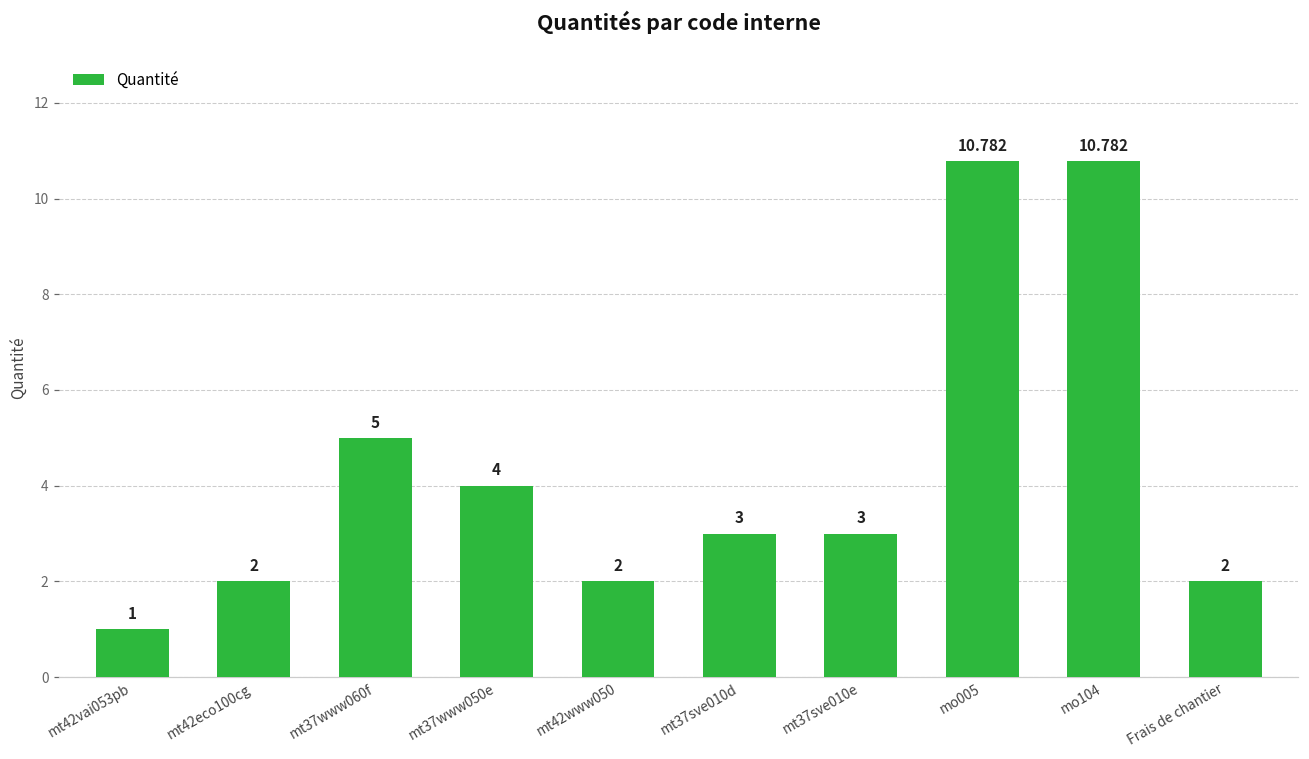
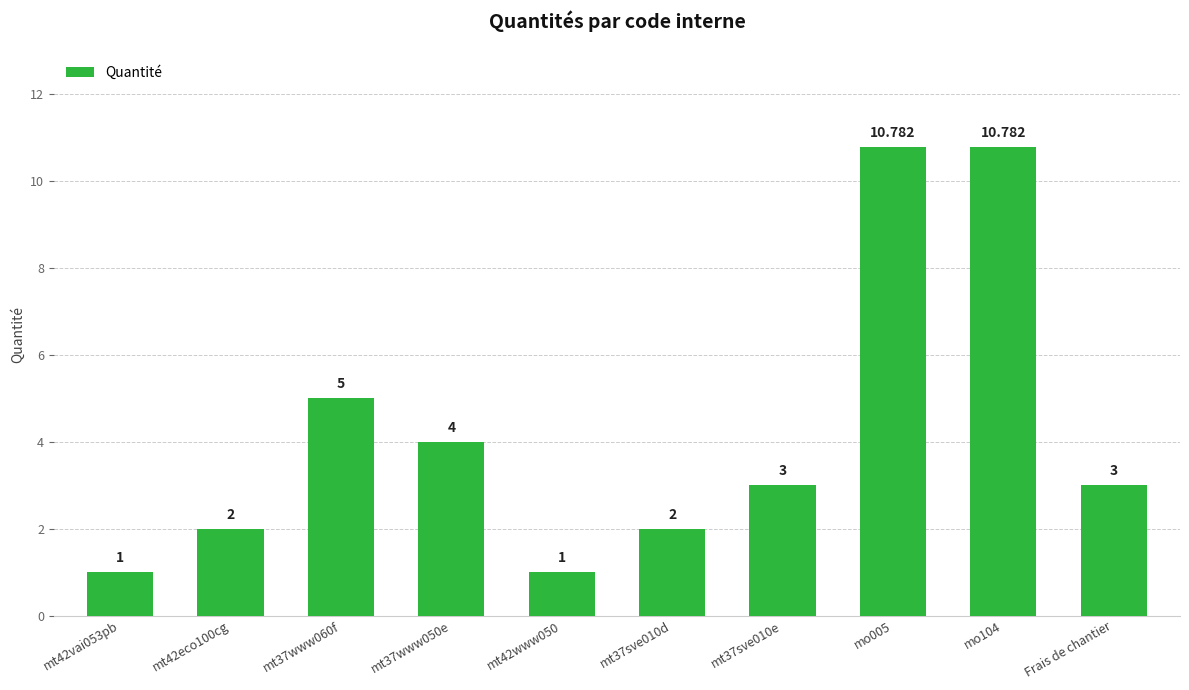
  {
    "mt42vai053pb": 1,
    "mt42eco100cg": 2,
    "mt37www060f": 5,
    "mt37www050e": 4,
-   "mt42www050": 2,
-   "mt37sve010d": 3,
+   "mt42www050": 1,
+   "mt37sve010d": 2,
    "mt37sve010e": 3,
    "mo005": 10.782,
    "mo104": 10.782,
-   "Frais de chantier": 2
+   "Frais de chantier": 3
  }
